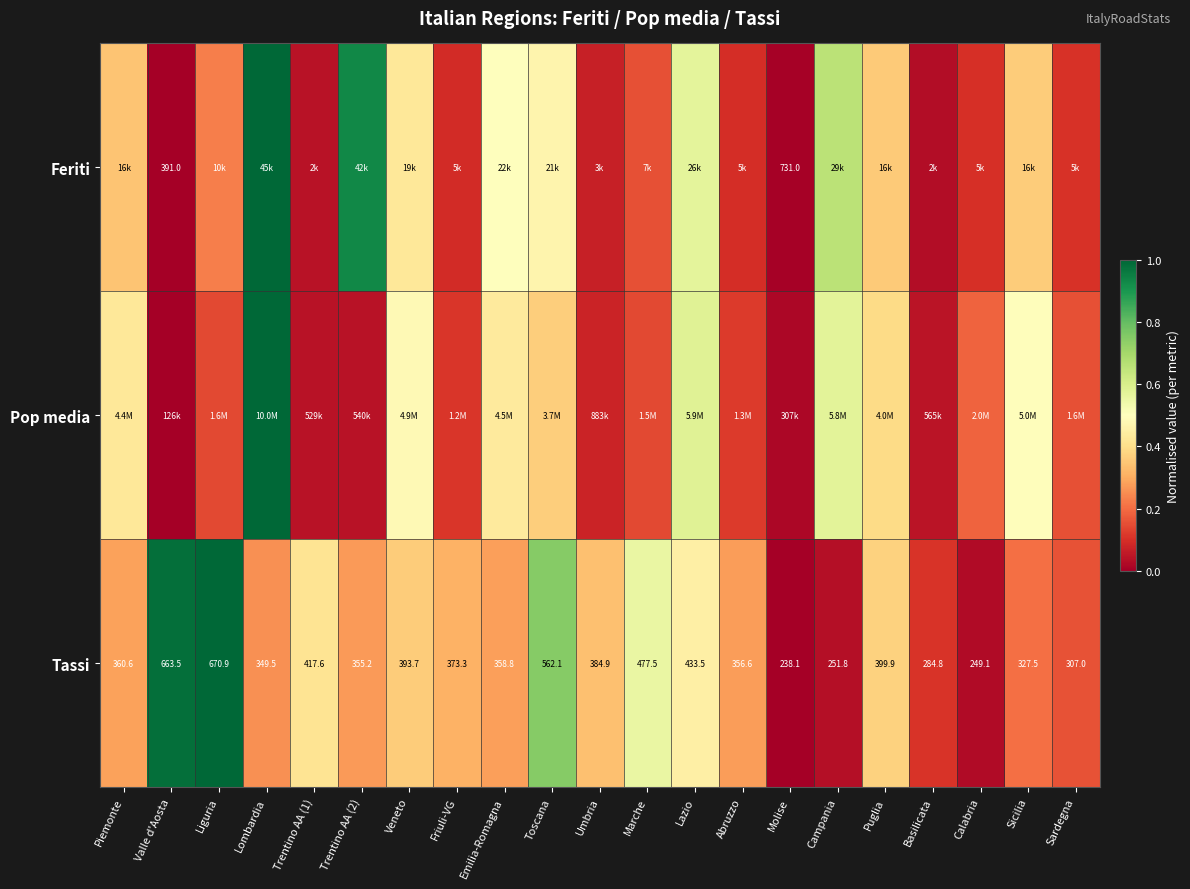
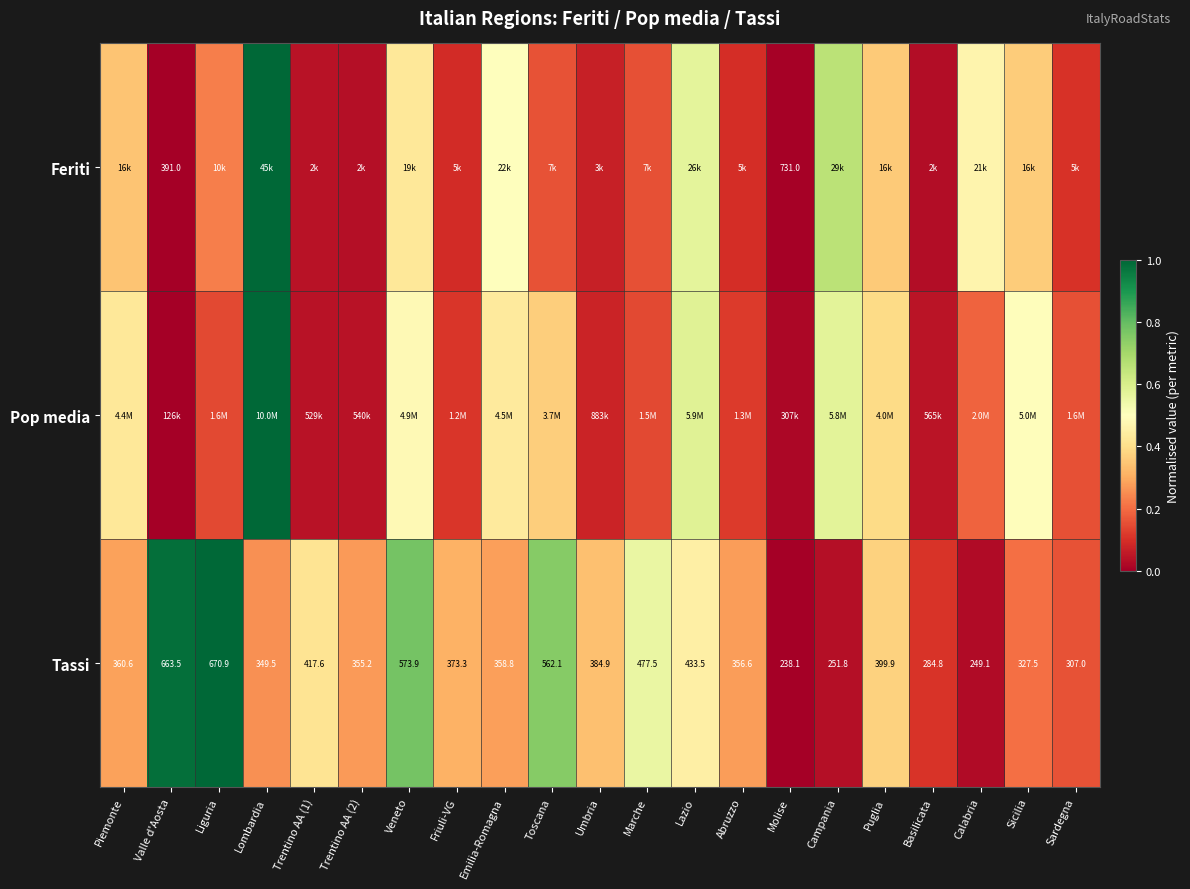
  {
    "Feriti": {
      "Piemonte": "16k",
      "Valle d'Aosta": "391.0",
      "Liguria": "10k",
      "Lombardia": "45k",
      "Trentino AA (1)": "2k",
-     "Trentino AA (2)": "42k",
+     "Trentino AA (2)": "2k",
      "Veneto": "19k",
      "Friuli-VG": "5k",
      "Emilia-Romagna": "22k",
-     "Toscana": "21k",
+     "Toscana": "7k",
      "Umbria": "3k",
      "Marche": "7k",
      "Lazio": "26k",
      "Abruzzo": "5k",
      "Molise": "731.0",
      "Campania": "29k",
      "Puglia": "16k",
      "Basilicata": "2k",
-     "Calabria": "5k",
+     "Calabria": "21k",
      "Sicilia": "16k",
      "Sardegna": "5k"
    },
    "Pop media": {
      "Piemonte": "4.4M",
      "Valle d'Aosta": "126k",
      "Liguria": "1.6M",
      "Lombardia": "10.0M",
      "Trentino AA (1)": "529k",
      "Trentino AA (2)": "540k",
      "Veneto": "4.9M",
      "Friuli-VG": "1.2M",
      "Emilia-Romagna": "4.5M",
      "Toscana": "3.7M",
      "Umbria": "883k",
      "Marche": "1.5M",
      "Lazio": "5.9M",
      "Abruzzo": "1.3M",
      "Molise": "307k",
      "Campania": "5.8M",
      "Puglia": "4.0M",
      "Basilicata": "565k",
      "Calabria": "2.0M",
      "Sicilia": "5.0M",
      "Sardegna": "1.6M"
    },
    "Tassi": {
      "Piemonte": "360.6",
      "Valle d'Aosta": "663.5",
      "Liguria": "670.9",
      "Lombardia": "349.5",
      "Trentino AA (1)": "417.6",
      "Trentino AA (2)": "355.2",
-     "Veneto": "393.7",
+     "Veneto": "573.9",
      "Friuli-VG": "373.3",
      "Emilia-Romagna": "358.8",
      "Toscana": "562.1",
      "Umbria": "384.9",
      "Marche": "477.5",
      "Lazio": "433.5",
      "Abruzzo": "356.6",
      "Molise": "238.1",
      "Campania": "251.8",
      "Puglia": "399.9",
      "Basilicata": "284.8",
      "Calabria": "249.1",
      "Sicilia": "327.5",
      "Sardegna": "307.0"
    }
  }
